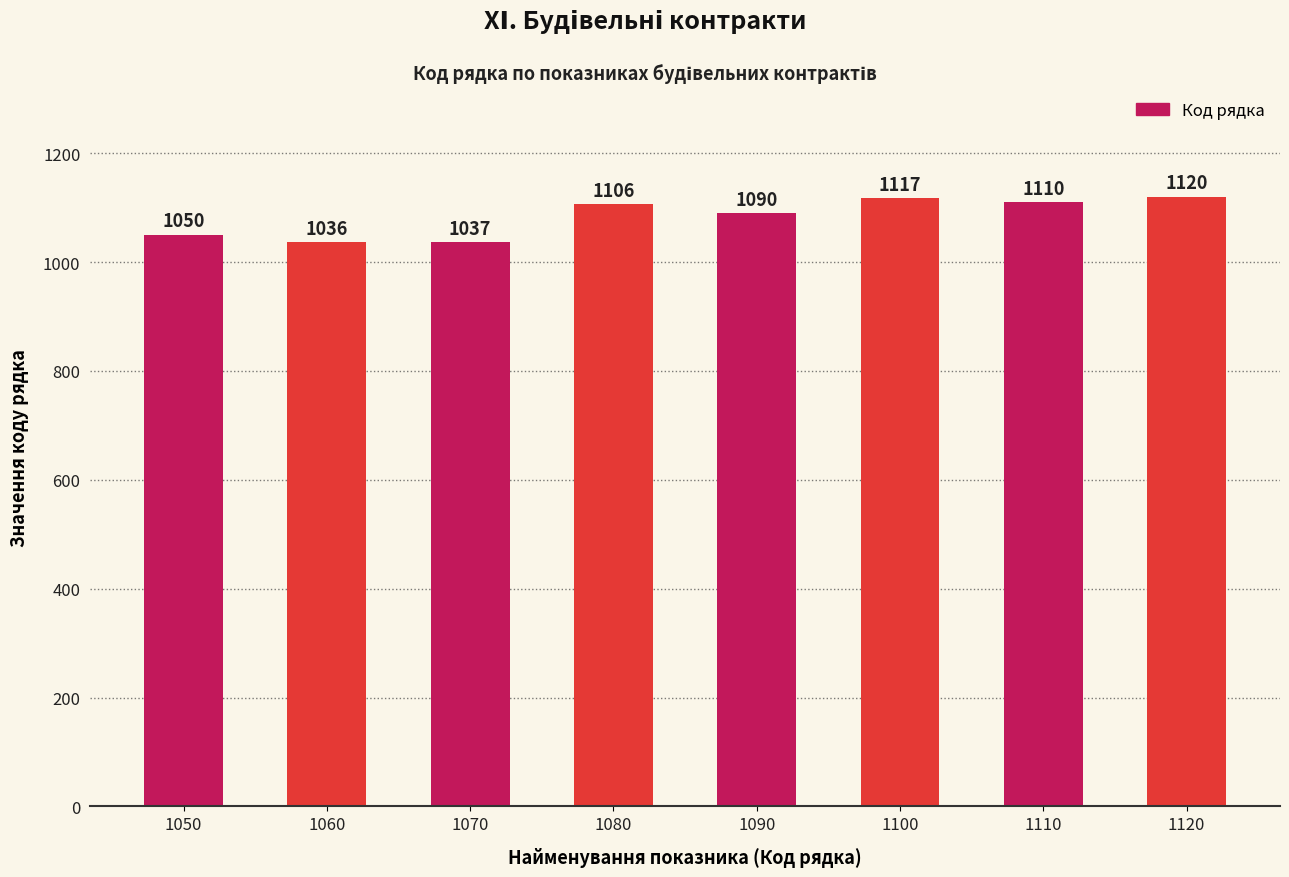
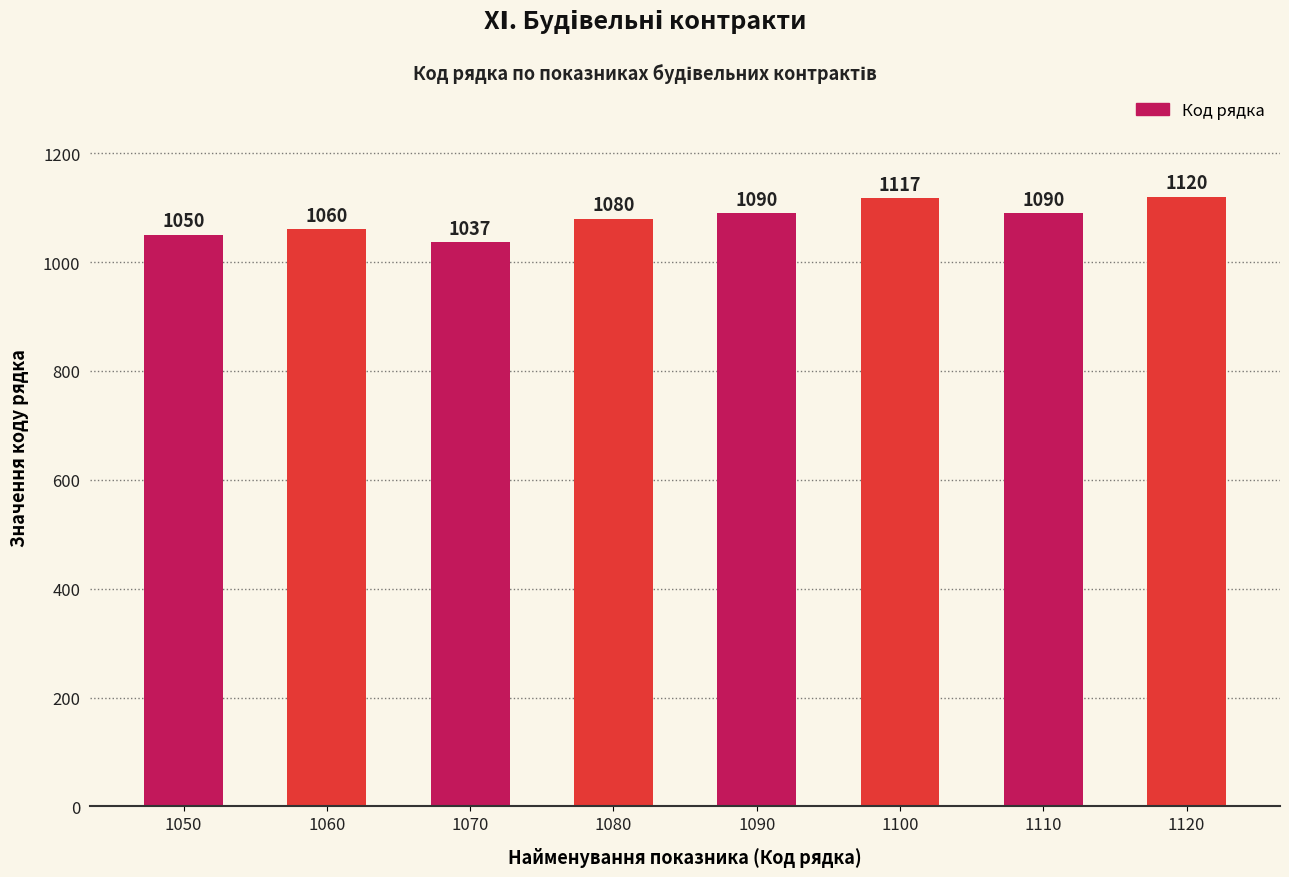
  {
    "1050": 1050,
-   "1060": 1036,
+   "1060": 1060,
    "1070": 1037,
-   "1080": 1106,
+   "1080": 1080,
    "1090": 1090,
    "1100": 1117,
-   "1110": 1110,
+   "1110": 1090,
    "1120": 1120
  }
